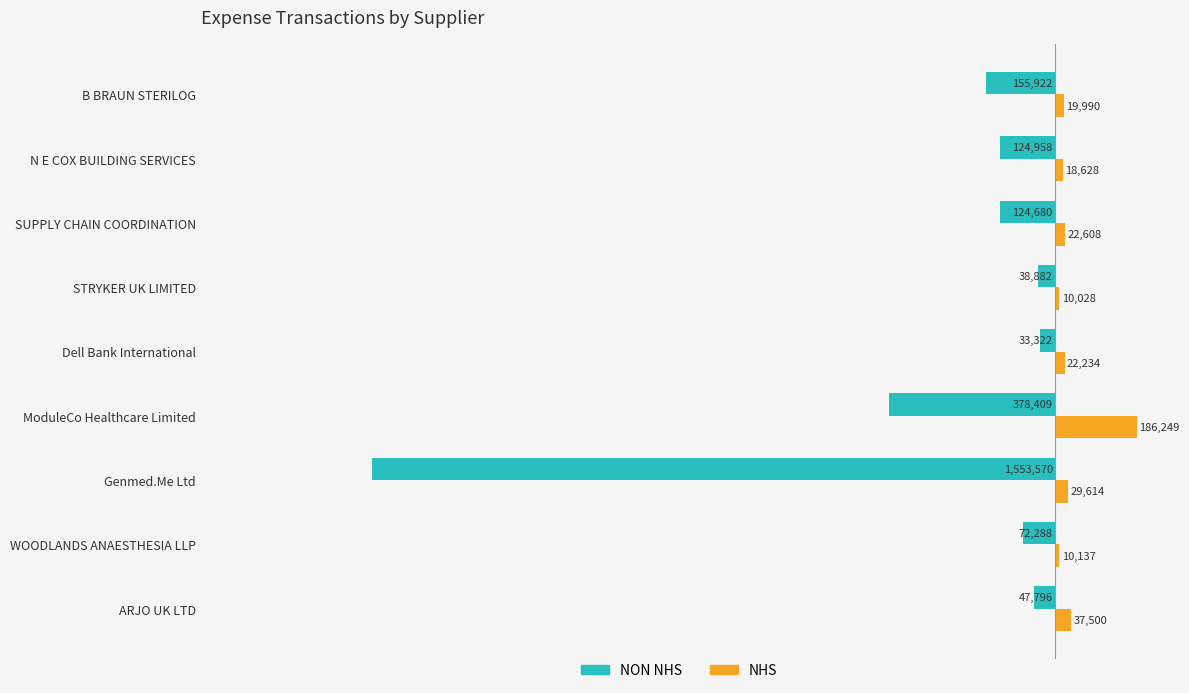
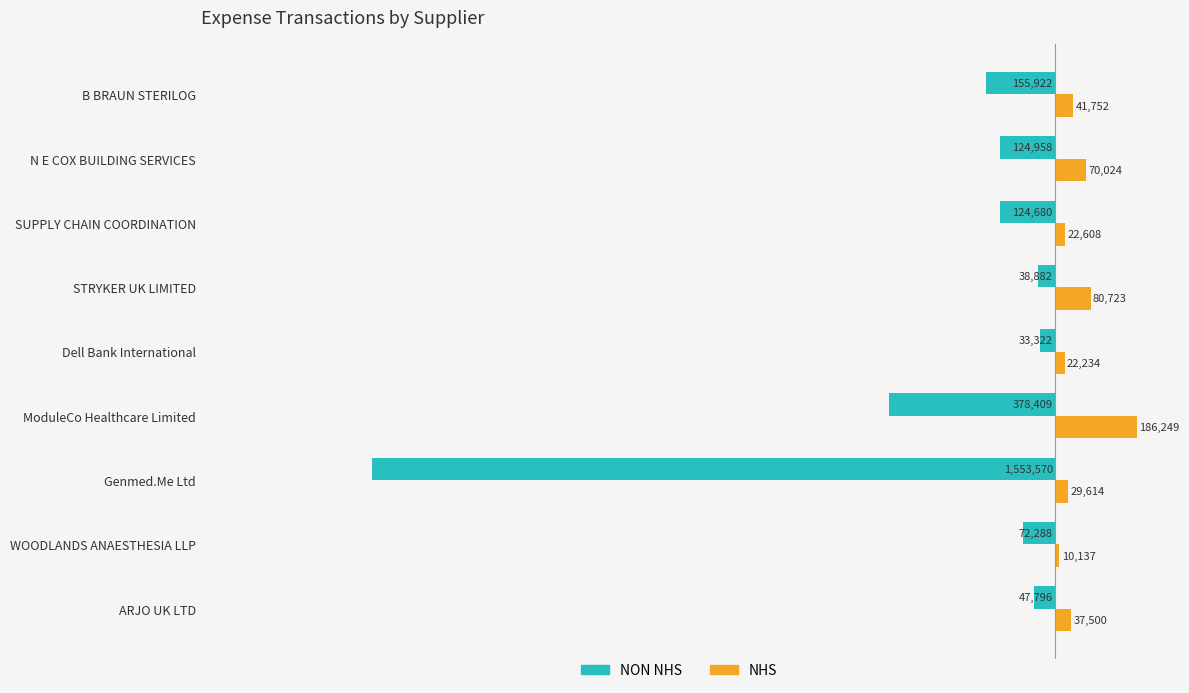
  {
    "NHS": {
-     "B BRAUN STERILOG": "19,990",
-     "N E COX BUILDING SERVICES": "18,628",
+     "B BRAUN STERILOG": "41,752",
+     "N E COX BUILDING SERVICES": "70,024",
      "SUPPLY CHAIN COORDINATION": "22,608",
-     "STRYKER UK LIMITED": "10,028",
+     "STRYKER UK LIMITED": "80,723",
      "Dell Bank International": "22,234",
      "ModuleCo Healthcare Limited": "186,249",
      "Genmed.Me Ltd": "29,614",
      "WOODLANDS ANAESTHESIA LLP": "10,137",
      "ARJO UK LTD": "37,500"
    }
  }
